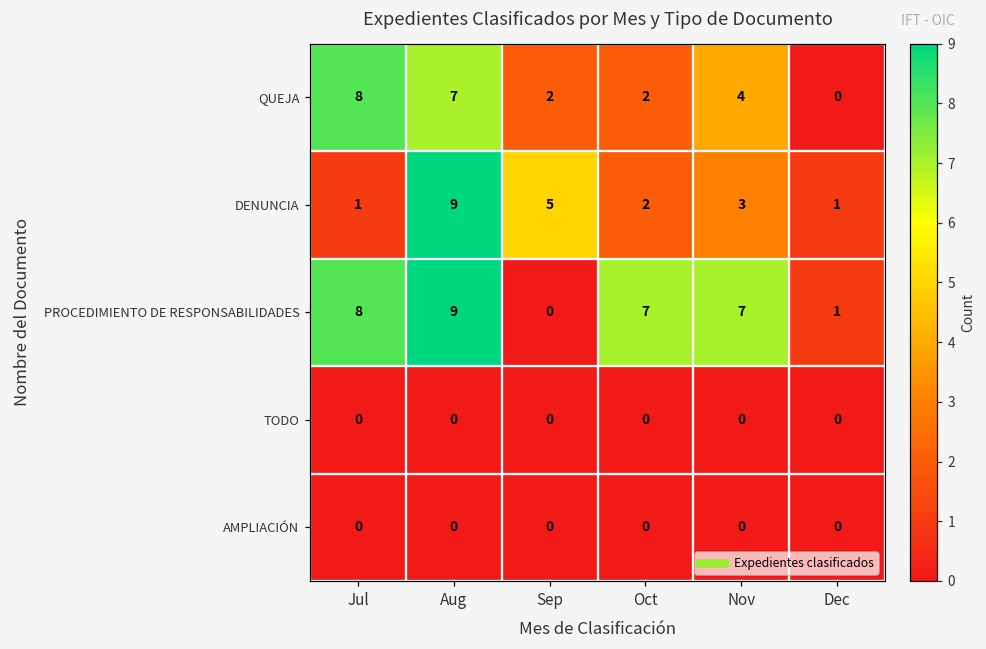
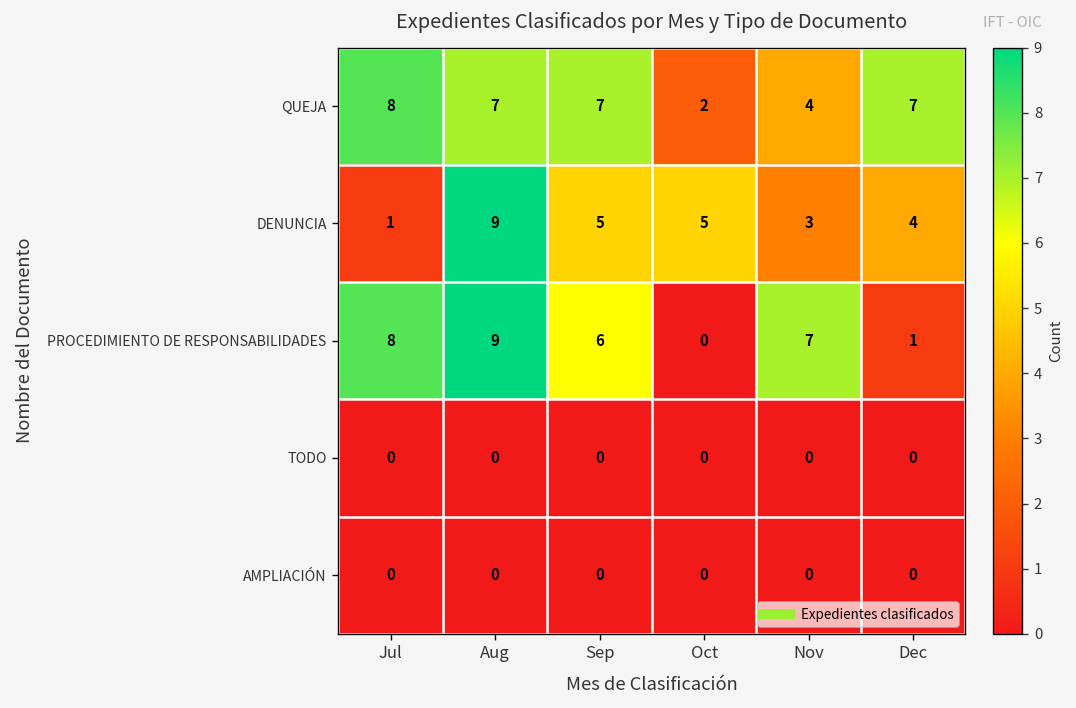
  {
    "QUEJA": {
      "Jul": 8,
      "Aug": 7,
-     "Sep": 2,
+     "Sep": 7,
      "Oct": 2,
      "Nov": 4,
-     "Dec": 0
+     "Dec": 7
    },
    "DENUNCIA": {
      "Jul": 1,
      "Aug": 9,
      "Sep": 5,
-     "Oct": 2,
+     "Oct": 5,
      "Nov": 3,
-     "Dec": 1
+     "Dec": 4
    },
    "PROCEDIMIENTO DE RESPONSABILIDADES": {
      "Jul": 8,
      "Aug": 9,
-     "Sep": 0,
-     "Oct": 7,
+     "Sep": 6,
+     "Oct": 0,
      "Nov": 7,
      "Dec": 1
    },
    "TODO": {
      "Jul": 0,
      "Aug": 0,
      "Sep": 0,
      "Oct": 0,
      "Nov": 0,
      "Dec": 0
    },
    "AMPLIACIÓN": {
      "Jul": 0,
      "Aug": 0,
      "Sep": 0,
      "Oct": 0,
      "Nov": 0,
      "Dec": 0
    }
  }
